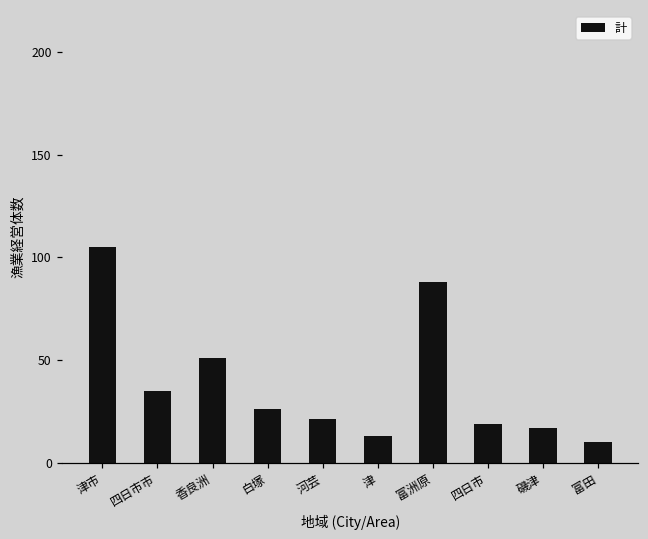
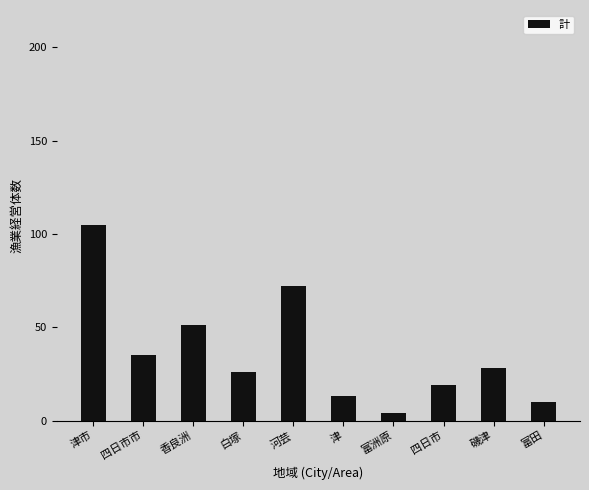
  {
    "津市": 105,
    "四日市市": 35,
    "香良洲": 51,
    "白塚": 26,
-   "河芸": 21,
+   "河芸": 72,
    "津": 13,
-   "富洲原": 88,
+   "富洲原": 4,
    "四日市": 19,
-   "磯津": 17,
+   "磯津": 28,
    "富田": 10
  }
